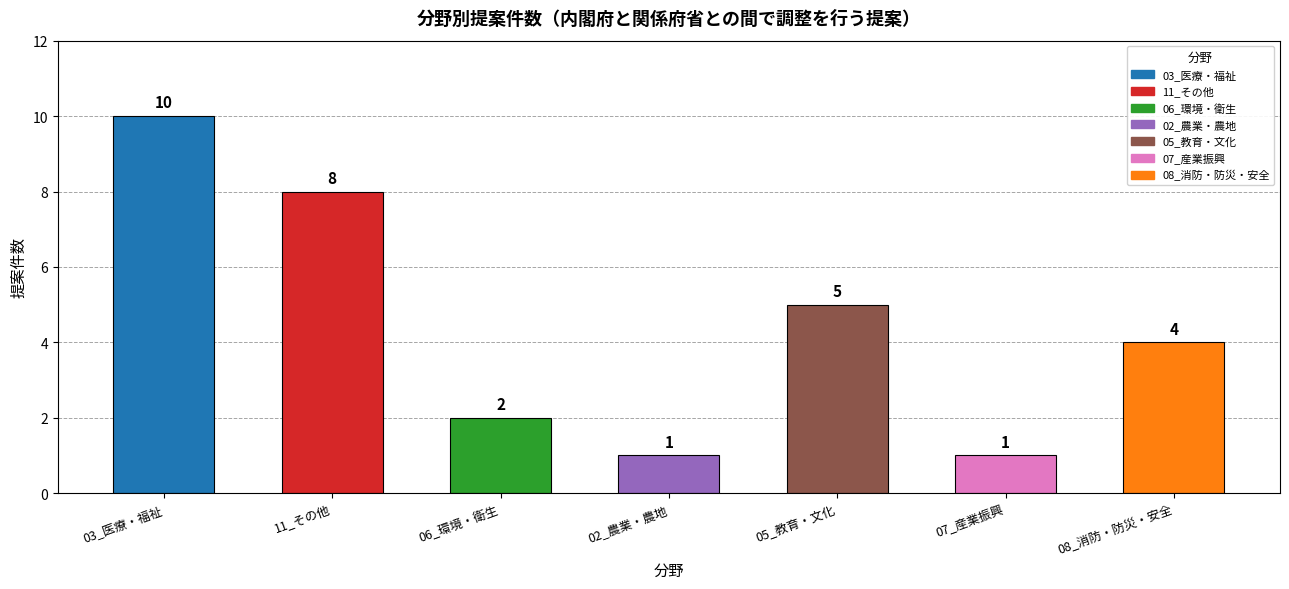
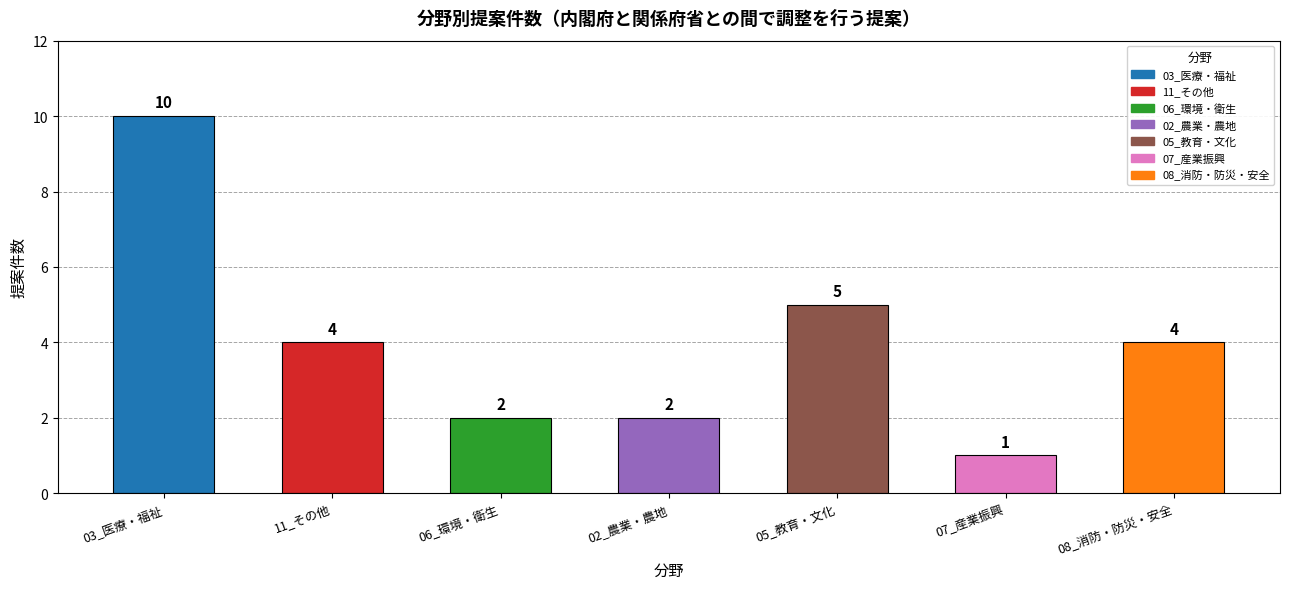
  {
    "03_医療・福祉": 10,
-   "11_その他": 8,
+   "11_その他": 4,
    "06_環境・衛生": 2,
-   "02_農業・農地": 1,
+   "02_農業・農地": 2,
    "05_教育・文化": 5,
    "07_産業振興": 1,
    "08_消防・防災・安全": 4
  }
